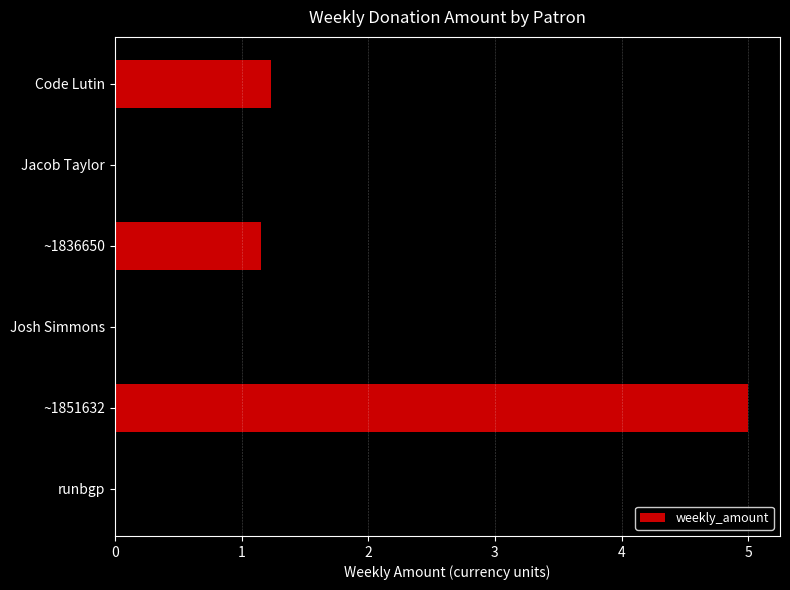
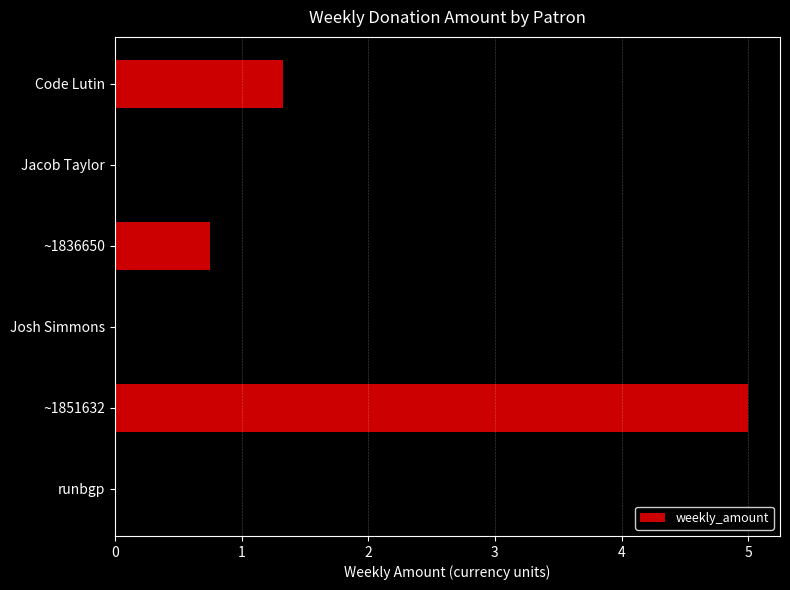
  {
-   "Code Lutin": 1.23,
+   "Code Lutin": 1.33,
    "Jacob Taylor": 3.69,
-   "~1836650": 1.15,
+   "~1836650": 0.75,
    "Josh Simmons": 4.61,
    "~1851632": 5.00,
    "runbgp": 5.00
  }
